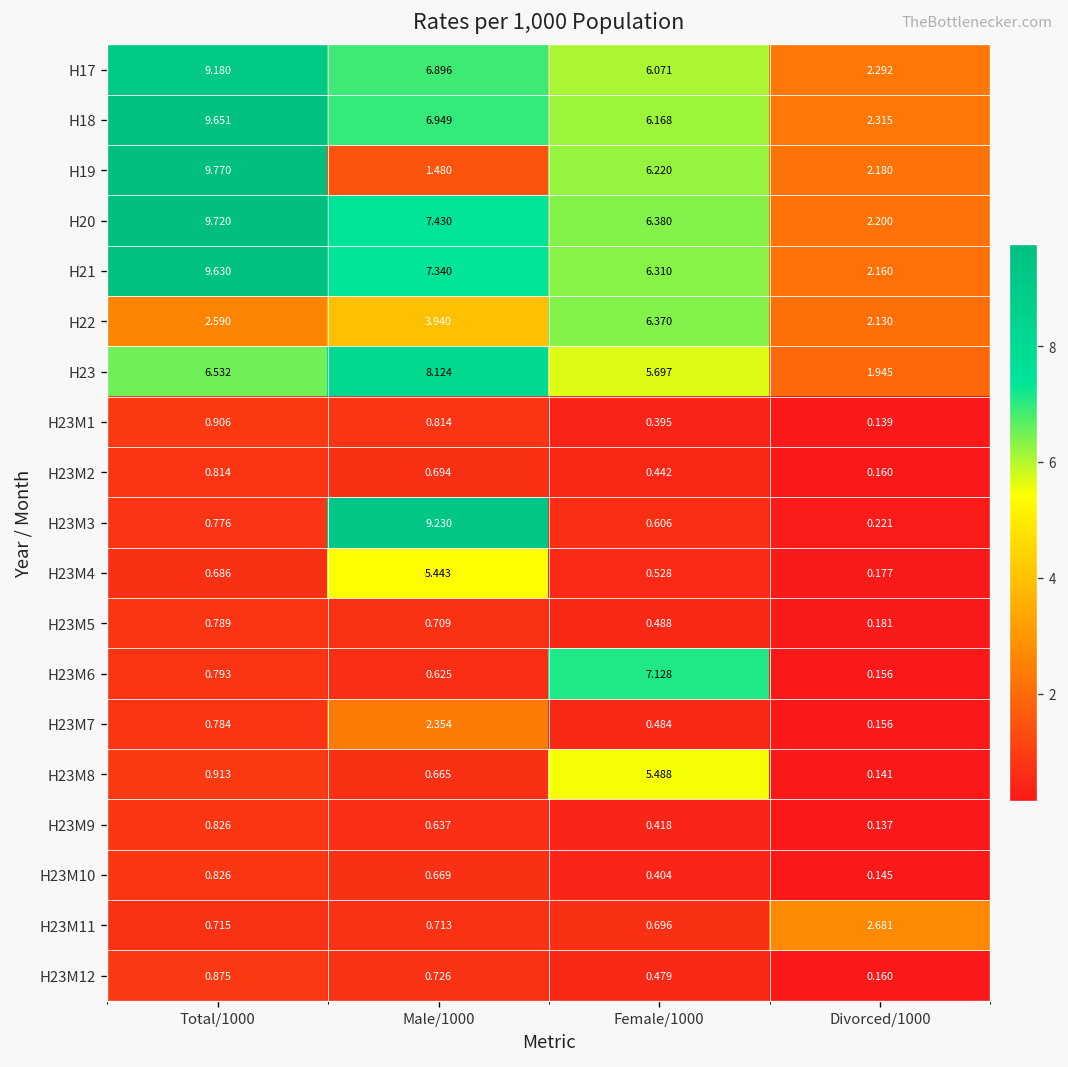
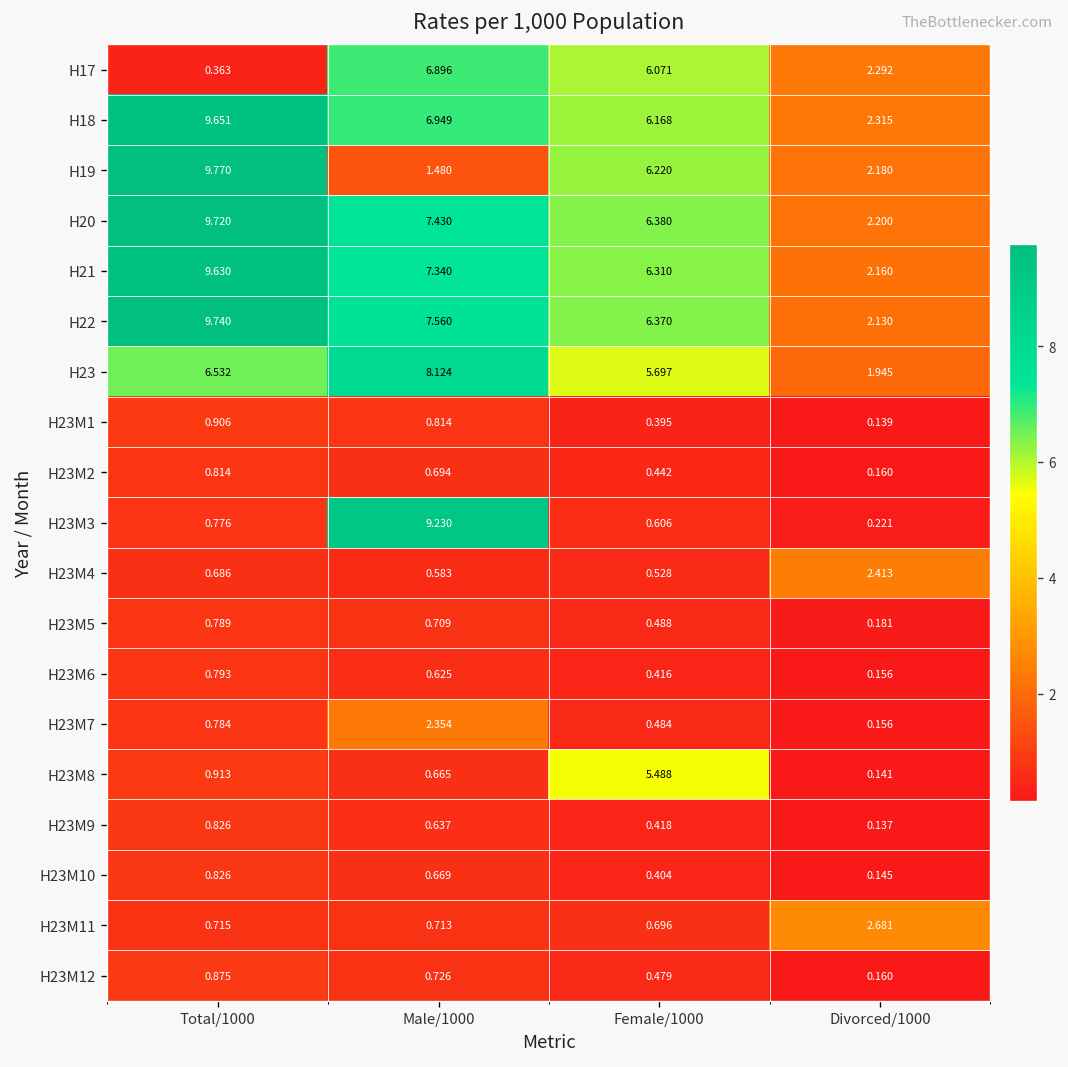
  {
    "H17": {
-     "Total/1000": 9.180,
+     "Total/1000": 0.363,
      "Male/1000": 6.896,
      "Female/1000": 6.071,
      "Divorced/1000": 2.292
    },
    "H18": {
      "Total/1000": 9.651,
      "Male/1000": 6.949,
      "Female/1000": 6.168,
      "Divorced/1000": 2.315
    },
    "H19": {
      "Total/1000": 9.770,
      "Male/1000": 1.480,
      "Female/1000": 6.220,
      "Divorced/1000": 2.180
    },
    "H20": {
      "Total/1000": 9.720,
      "Male/1000": 7.430,
      "Female/1000": 6.380,
      "Divorced/1000": 2.200
    },
    "H21": {
      "Total/1000": 9.630,
      "Male/1000": 7.340,
      "Female/1000": 6.310,
      "Divorced/1000": 2.160
    },
    "H22": {
-     "Total/1000": 2.590,
-     "Male/1000": 3.940,
+     "Total/1000": 9.740,
+     "Male/1000": 7.560,
      "Female/1000": 6.370,
      "Divorced/1000": 2.130
    },
    "H23": {
      "Total/1000": 6.532,
      "Male/1000": 8.124,
      "Female/1000": 5.697,
      "Divorced/1000": 1.945
    },
    "H23M1": {
      "Total/1000": 0.906,
      "Male/1000": 0.814,
      "Female/1000": 0.395,
      "Divorced/1000": 0.139
    },
    "H23M2": {
      "Total/1000": 0.814,
      "Male/1000": 0.694,
      "Female/1000": 0.442,
      "Divorced/1000": 0.160
    },
    "H23M3": {
      "Total/1000": 0.776,
      "Male/1000": 9.230,
      "Female/1000": 0.606,
      "Divorced/1000": 0.221
    },
    "H23M4": {
      "Total/1000": 0.686,
-     "Male/1000": 5.443,
+     "Male/1000": 0.583,
      "Female/1000": 0.528,
-     "Divorced/1000": 0.177
+     "Divorced/1000": 2.413
    },
    "H23M5": {
      "Total/1000": 0.789,
      "Male/1000": 0.709,
      "Female/1000": 0.488,
      "Divorced/1000": 0.181
    },
    "H23M6": {
      "Total/1000": 0.793,
      "Male/1000": 0.625,
-     "Female/1000": 7.128,
+     "Female/1000": 0.416,
      "Divorced/1000": 0.156
    },
    "H23M7": {
      "Total/1000": 0.784,
      "Male/1000": 2.354,
      "Female/1000": 0.484,
      "Divorced/1000": 0.156
    },
    "H23M8": {
      "Total/1000": 0.913,
      "Male/1000": 0.665,
      "Female/1000": 5.488,
      "Divorced/1000": 0.141
    },
    "H23M9": {
      "Total/1000": 0.826,
      "Male/1000": 0.637,
      "Female/1000": 0.418,
      "Divorced/1000": 0.137
    },
    "H23M10": {
      "Total/1000": 0.826,
      "Male/1000": 0.669,
      "Female/1000": 0.404,
      "Divorced/1000": 0.145
    },
    "H23M11": {
      "Total/1000": 0.715,
      "Male/1000": 0.713,
      "Female/1000": 0.696,
      "Divorced/1000": 2.681
    },
    "H23M12": {
      "Total/1000": 0.875,
      "Male/1000": 0.726,
      "Female/1000": 0.479,
      "Divorced/1000": 0.160
    }
  }
